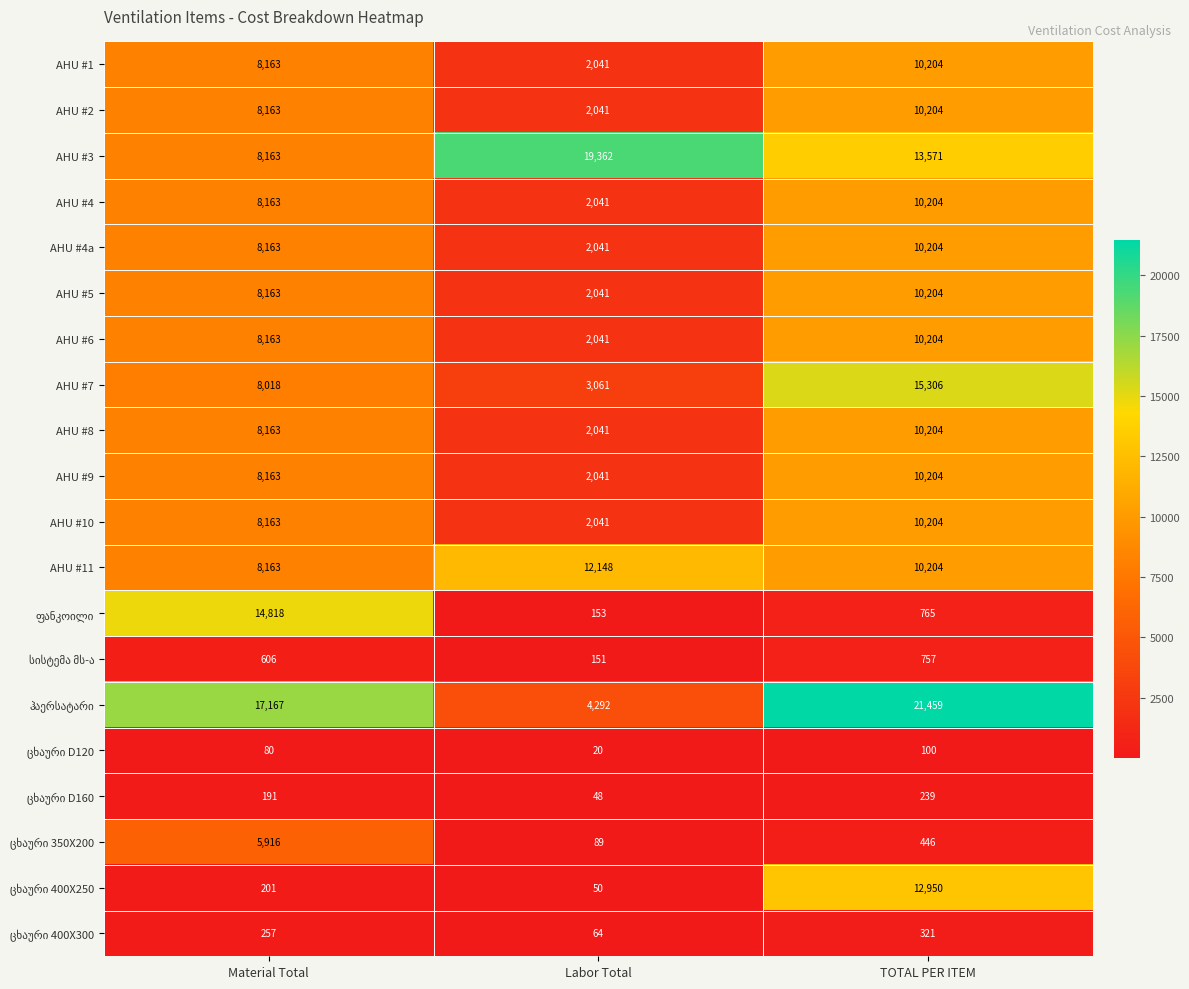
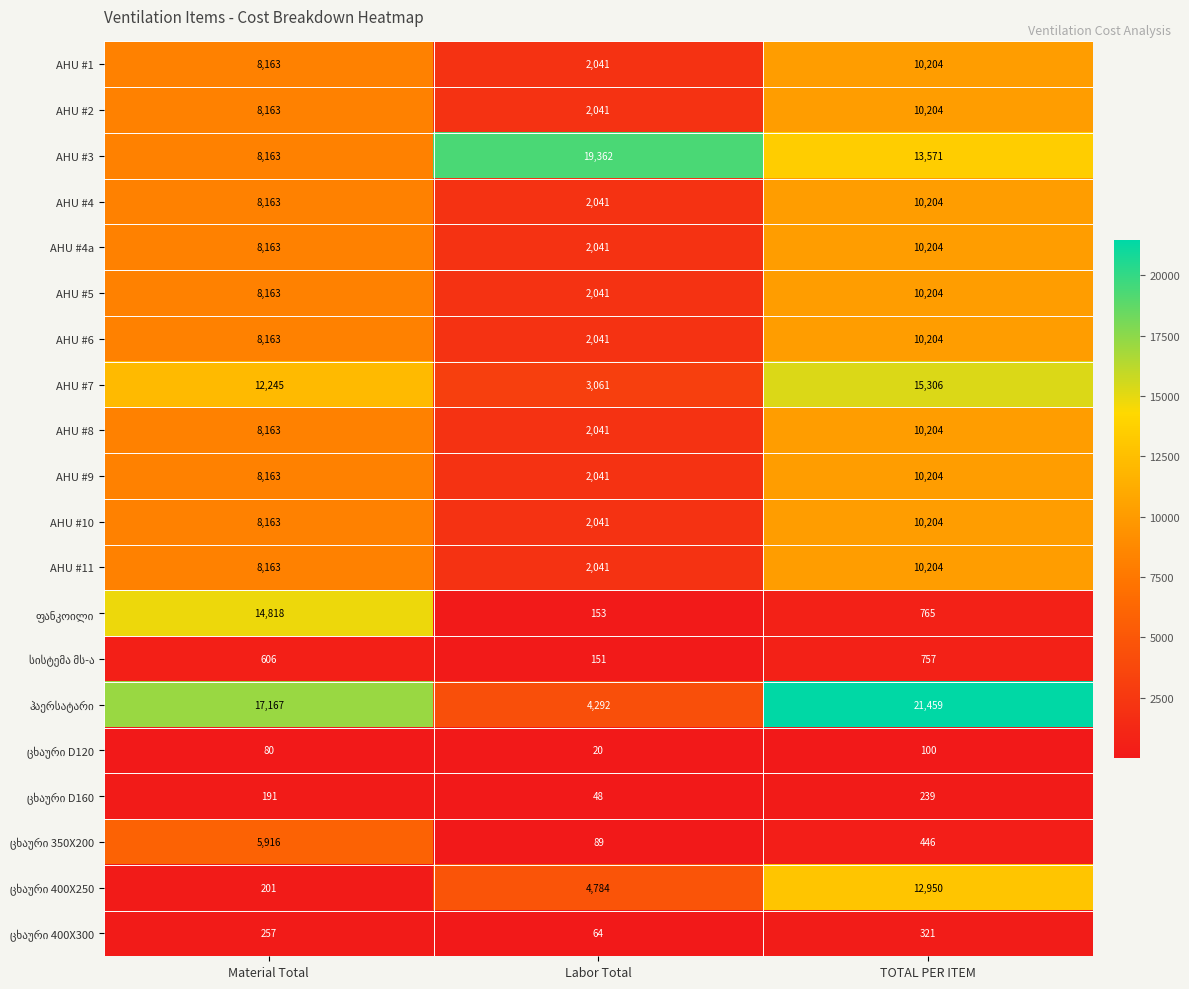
  {
    "AHU #1": {
      "Material Total": "8,163",
      "Labor Total": "2,041",
      "TOTAL PER ITEM": "10,204"
    },
    "AHU #2": {
      "Material Total": "8,163",
      "Labor Total": "2,041",
      "TOTAL PER ITEM": "10,204"
    },
    "AHU #3": {
      "Material Total": "8,163",
      "Labor Total": "19,362",
      "TOTAL PER ITEM": "13,571"
    },
    "AHU #4": {
      "Material Total": "8,163",
      "Labor Total": "2,041",
      "TOTAL PER ITEM": "10,204"
    },
    "AHU #4a": {
      "Material Total": "8,163",
      "Labor Total": "2,041",
      "TOTAL PER ITEM": "10,204"
    },
    "AHU #5": {
      "Material Total": "8,163",
      "Labor Total": "2,041",
      "TOTAL PER ITEM": "10,204"
    },
    "AHU #6": {
      "Material Total": "8,163",
      "Labor Total": "2,041",
      "TOTAL PER ITEM": "10,204"
    },
    "AHU #7": {
-     "Material Total": "8,018",
+     "Material Total": "12,245",
      "Labor Total": "3,061",
      "TOTAL PER ITEM": "15,306"
    },
    "AHU #8": {
      "Material Total": "8,163",
      "Labor Total": "2,041",
      "TOTAL PER ITEM": "10,204"
    },
    "AHU #9": {
      "Material Total": "8,163",
      "Labor Total": "2,041",
      "TOTAL PER ITEM": "10,204"
    },
    "AHU #10": {
      "Material Total": "8,163",
      "Labor Total": "2,041",
      "TOTAL PER ITEM": "10,204"
    },
    "AHU #11": {
      "Material Total": "8,163",
-     "Labor Total": "12,148",
+     "Labor Total": "2,041",
      "TOTAL PER ITEM": "10,204"
    },
    "ფანკოილი": {
      "Material Total": "14,818",
      "Labor Total": "153",
      "TOTAL PER ITEM": "765"
    },
    "სისტემა მს-ა": {
      "Material Total": "606",
      "Labor Total": "151",
      "TOTAL PER ITEM": "757"
    },
    "ჰაერსატარი": {
      "Material Total": "17,167",
      "Labor Total": "4,292",
      "TOTAL PER ITEM": "21,459"
    },
    "ცხაური D120": {
      "Material Total": "80",
      "Labor Total": "20",
      "TOTAL PER ITEM": "100"
    },
    "ცხაური D160": {
      "Material Total": "191",
      "Labor Total": "48",
      "TOTAL PER ITEM": "239"
    },
    "ცხაური 350X200": {
      "Material Total": "5,916",
      "Labor Total": "89",
      "TOTAL PER ITEM": "446"
    },
    "ცხაური 400X250": {
      "Material Total": "201",
-     "Labor Total": "50",
+     "Labor Total": "4,784",
      "TOTAL PER ITEM": "12,950"
    },
    "ცხაური 400X300": {
      "Material Total": "257",
      "Labor Total": "64",
      "TOTAL PER ITEM": "321"
    }
  }
